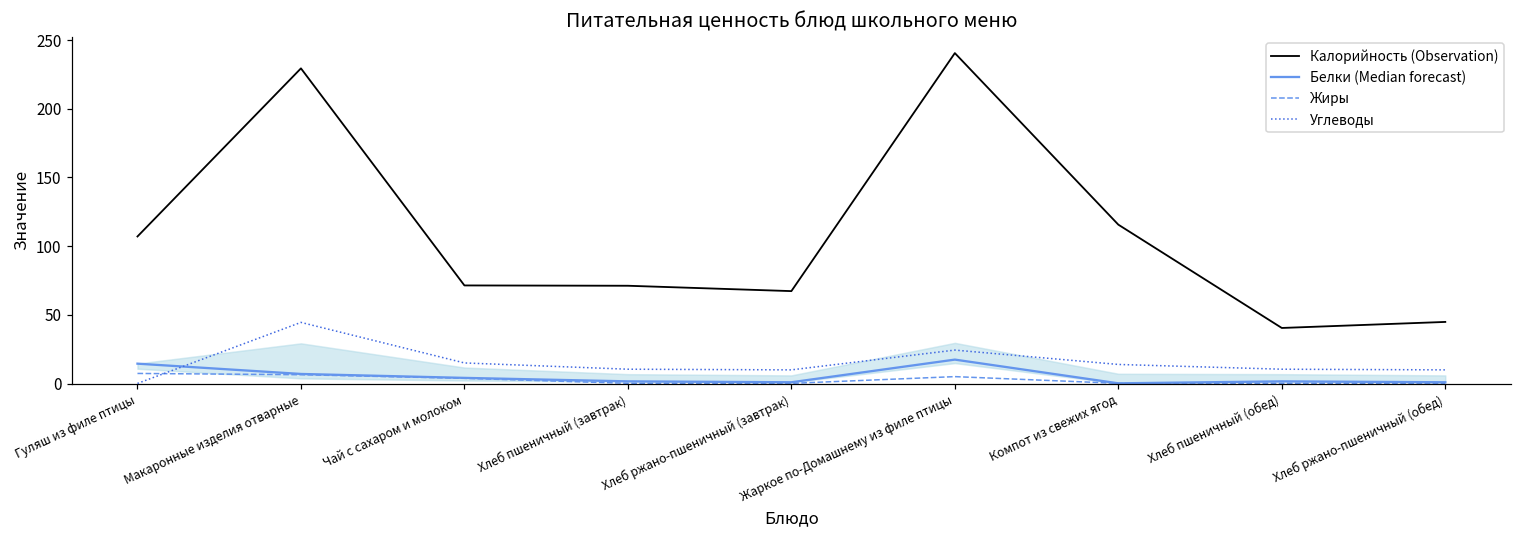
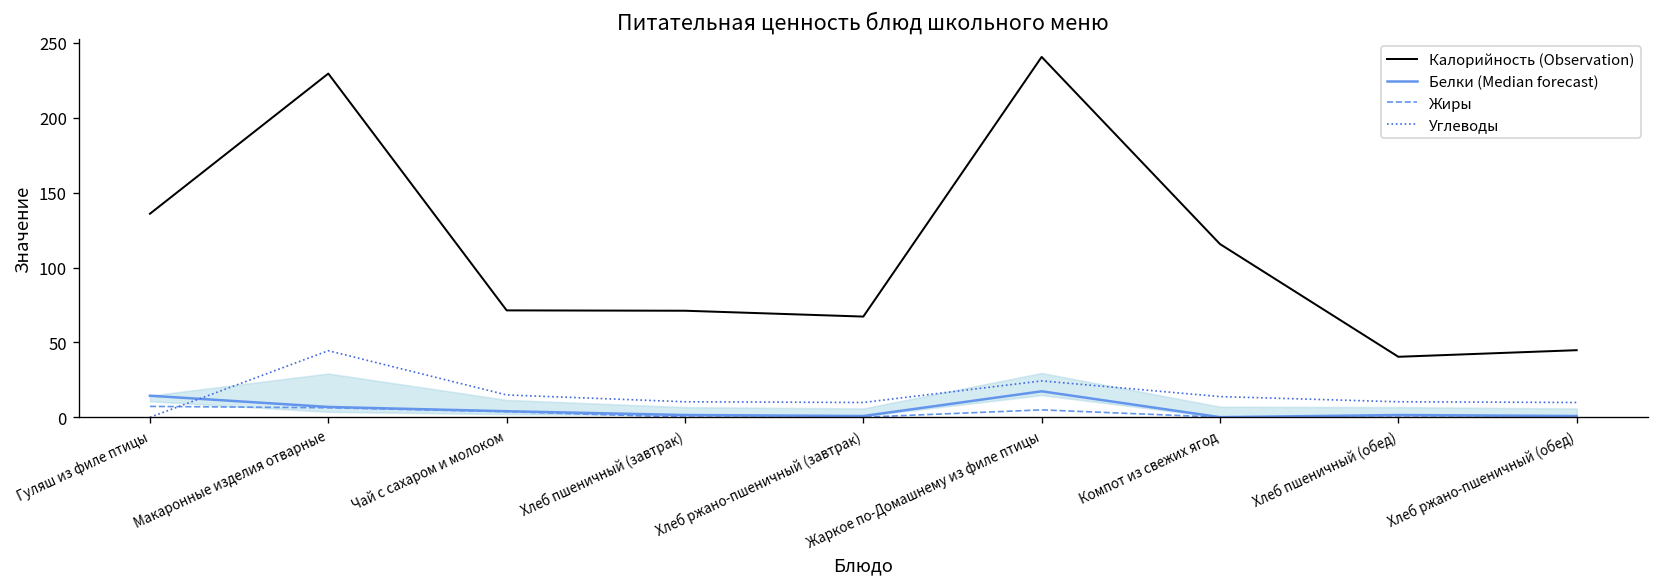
  {
    "Калорийность (Observation)": {
-     "Гуляш из филе птицы": 107,
+     "Гуляш из филе птицы": 136,
      "Макаронные изделия отварные": 229,
      "Чай с сахаром и молоком": 71,
      "Хлеб пшеничный (завтрак)": 71,
      "Хлеб ржано-пшеничный (завтрак)": 67,
      "Жаркое по-Домашнему из филе птицы": 241,
      "Компот из свежих ягод": 116,
      "Хлеб пшеничный (обед)": 40,
      "Хлеб ржано-пшеничный (обед)": 45
    }
  }
